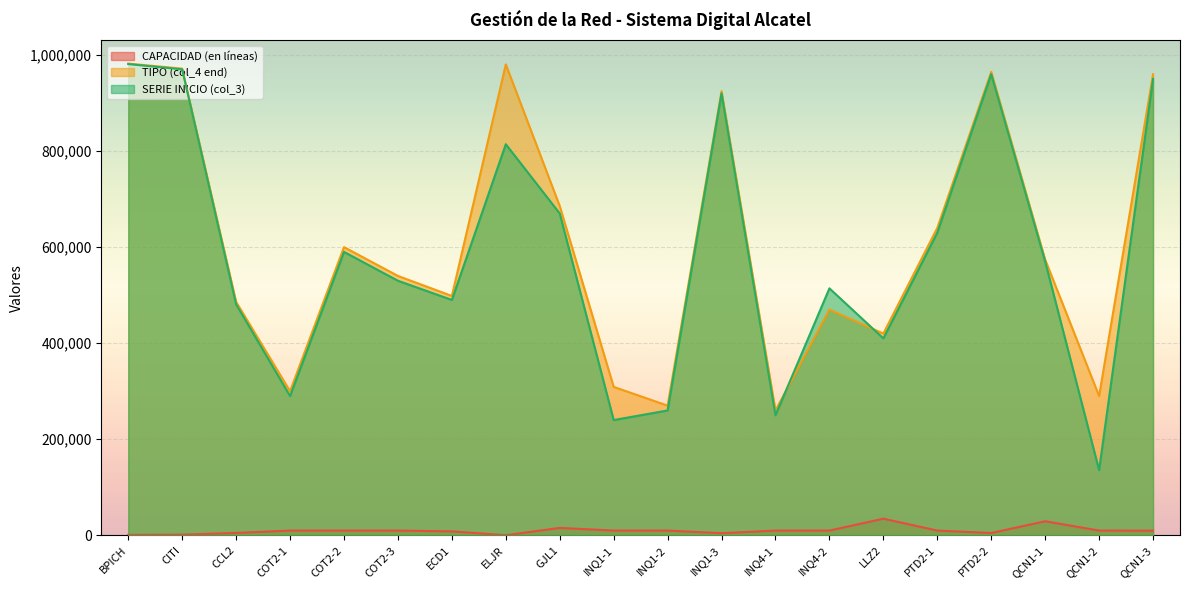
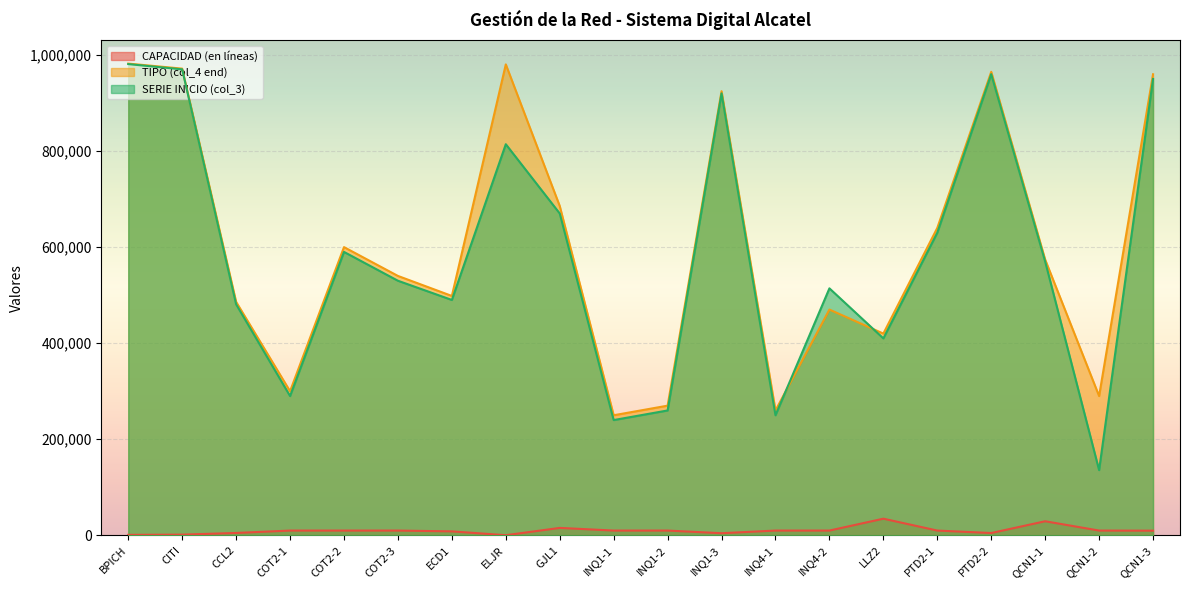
  {
    "CAPACIDAD (en líneas)": {
      "BPICH": "0",
      "CITI": "0",
      "CCL2": "10,000",
      "COT2-1": "10,000",
      "COT2-2": "10,000",
      "COT2-3": "10,000",
      "ECD1": "10,000",
      "ELJR": "0",
      "GJL1": "20,000",
      "INQ1-1": "10,000",
      "INQ1-2": "10,000",
      "INQ1-3": "0",
      "INQ4-1": "10,000",
      "INQ4-2": "10,000",
      "LLZ2": "30,000",
      "PTD2-1": "10,000",
      "PTD2-2": "0",
      "QCN1-1": "30,000",
      "QCN1-2": "10,000",
      "QCN1-3": "10,000"
    },
    "TIPO (col_4 end)": {
      "COT2-1": "300,000",
      "COT2-2": "600,000",
      "COT2-3": "540,000",
      "ECD1": "500,000",
      "ELJR": "980,000",
      "GJL1": "690,000",
-     "INQ1-1": "310,000",
+     "INQ1-1": "250,000",
      "INQ1-2": "270,000",
      "INQ4-1": "260,000",
      "INQ4-2": "470,000",
      "LLZ2": "420,000",
      "PTD2-1": "640,000",
      "QCN1-2": "290,000",
      "QCN1-3": "960,000"
    },
    "SERIE INICIO (col_3)": {
      "COT2-1": "290,000",
      "COT2-2": "590,000",
      "COT2-3": "530,000",
      "ECD1": "490,000",
      "ELJR": "810,000",
      "GJL1": "670,000",
      "INQ1-1": "240,000",
      "INQ1-2": "260,000",
      "INQ4-1": "250,000",
      "INQ4-2": "510,000",
      "LLZ2": "410,000",
      "PTD2-1": "630,000",
      "QCN1-2": "140,000",
      "QCN1-3": "950,000"
    }
  }
